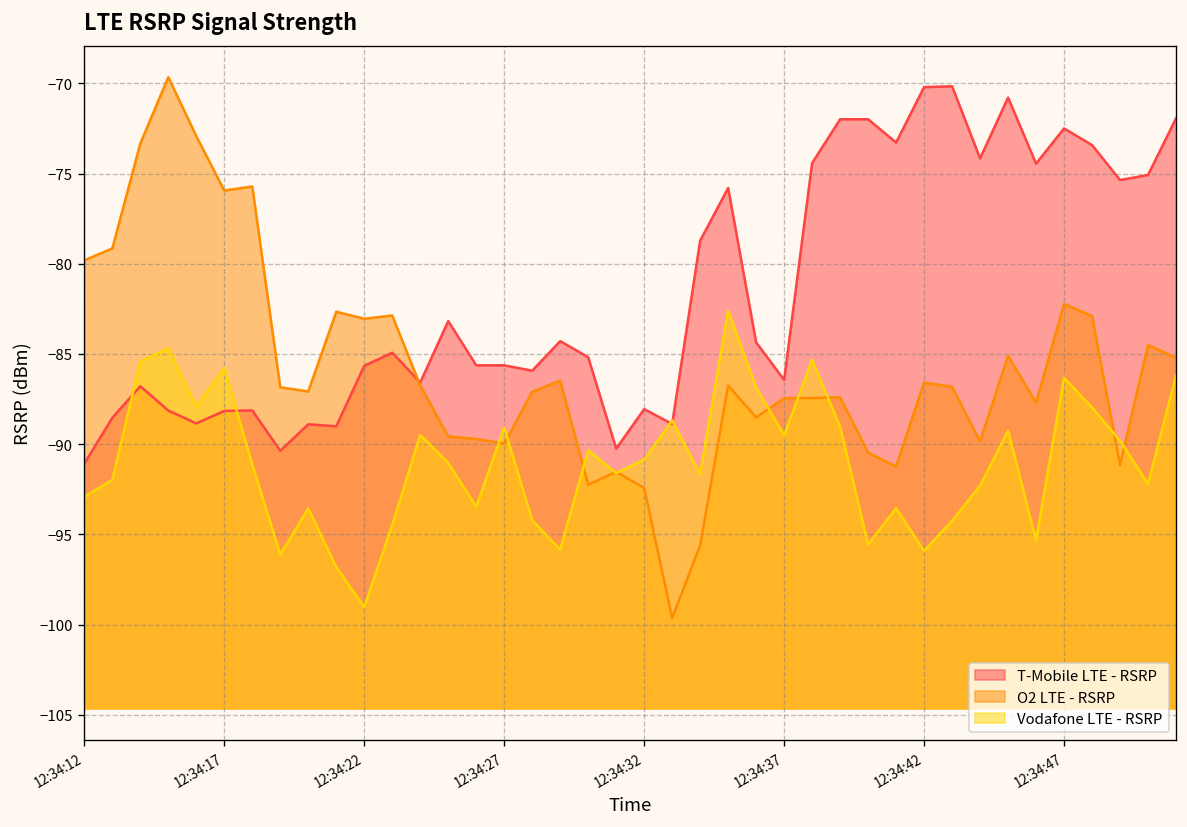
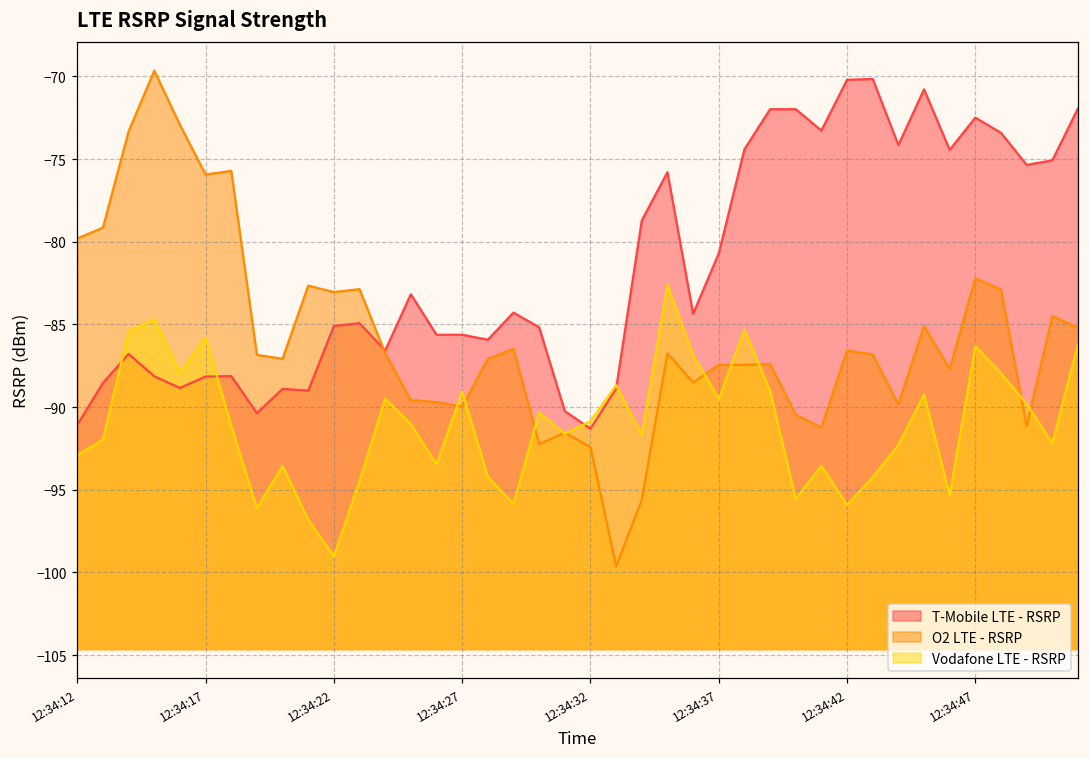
  {
    "T-Mobile LTE - RSRP": {
      "12:34:12": -91.1,
      "12:34:17": -88.2,
-     "12:34:22": -85.7,
+     "12:34:22": -85.1,
      "12:34:27": -85.6,
-     "12:34:32": -88.1,
-     "12:34:37": -86.4,
+     "12:34:32": -91.3,
+     "12:34:37": -80.7,
      "12:34:42": -70.2,
      "12:34:47": -72.5
    }
  }
